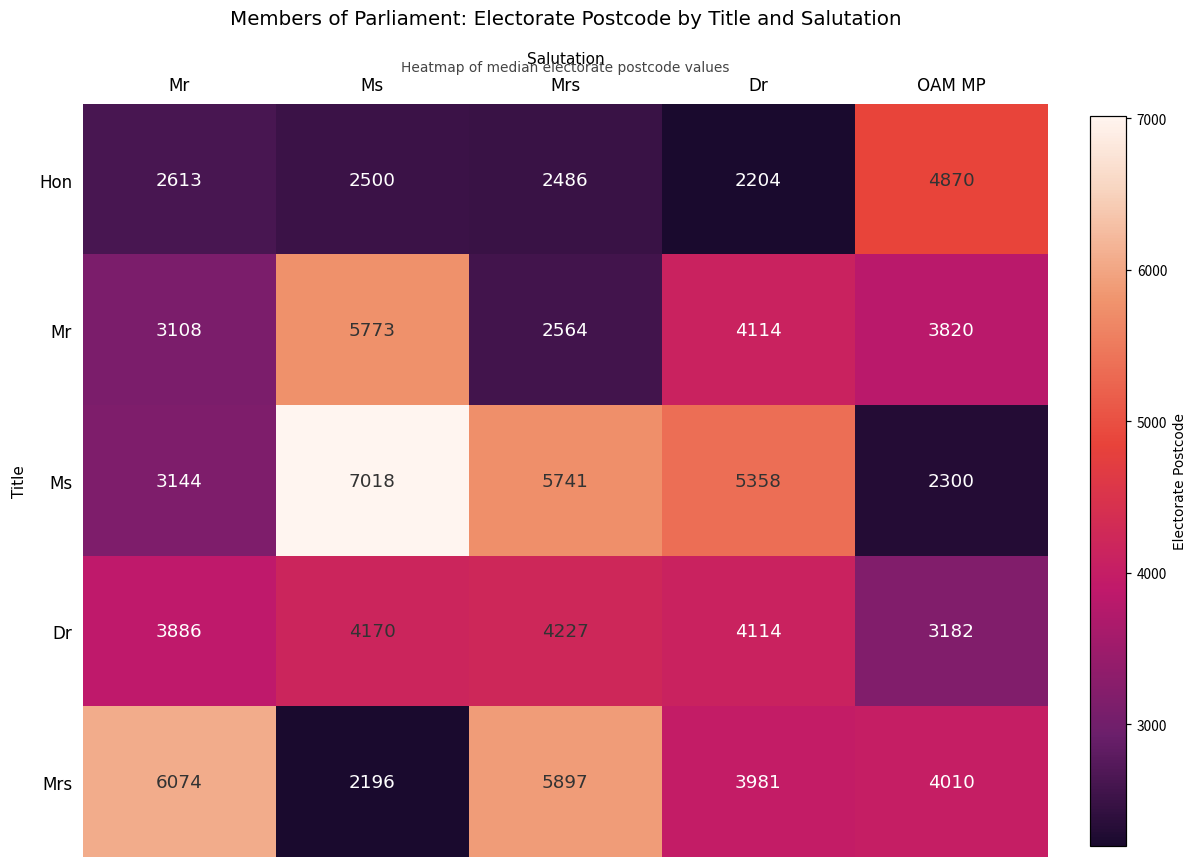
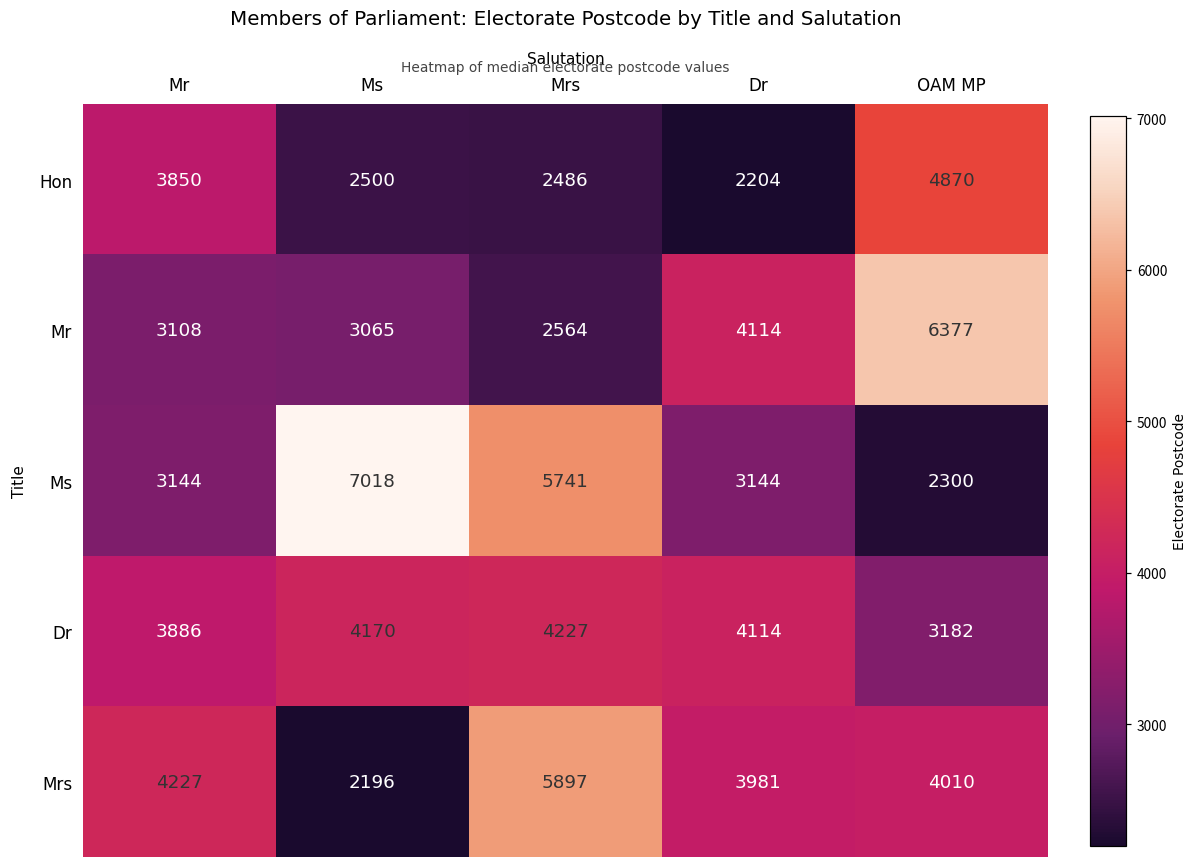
  {
    "Hon": {
-     "Mr": 2613,
+     "Mr": 3850,
      "Ms": 2500,
      "Mrs": 2486,
      "Dr": 2204,
      "OAM MP": 4870
    },
    "Mr": {
      "Mr": 3108,
-     "Ms": 5773,
+     "Ms": 3065,
      "Mrs": 2564,
      "Dr": 4114,
-     "OAM MP": 3820
+     "OAM MP": 6377
    },
    "Ms": {
      "Mr": 3144,
      "Ms": 7018,
      "Mrs": 5741,
-     "Dr": 5358,
+     "Dr": 3144,
      "OAM MP": 2300
    },
    "Dr": {
      "Mr": 3886,
      "Ms": 4170,
      "Mrs": 4227,
      "Dr": 4114,
      "OAM MP": 3182
    },
    "Mrs": {
-     "Mr": 6074,
+     "Mr": 4227,
      "Ms": 2196,
      "Mrs": 5897,
      "Dr": 3981,
      "OAM MP": 4010
    }
  }
